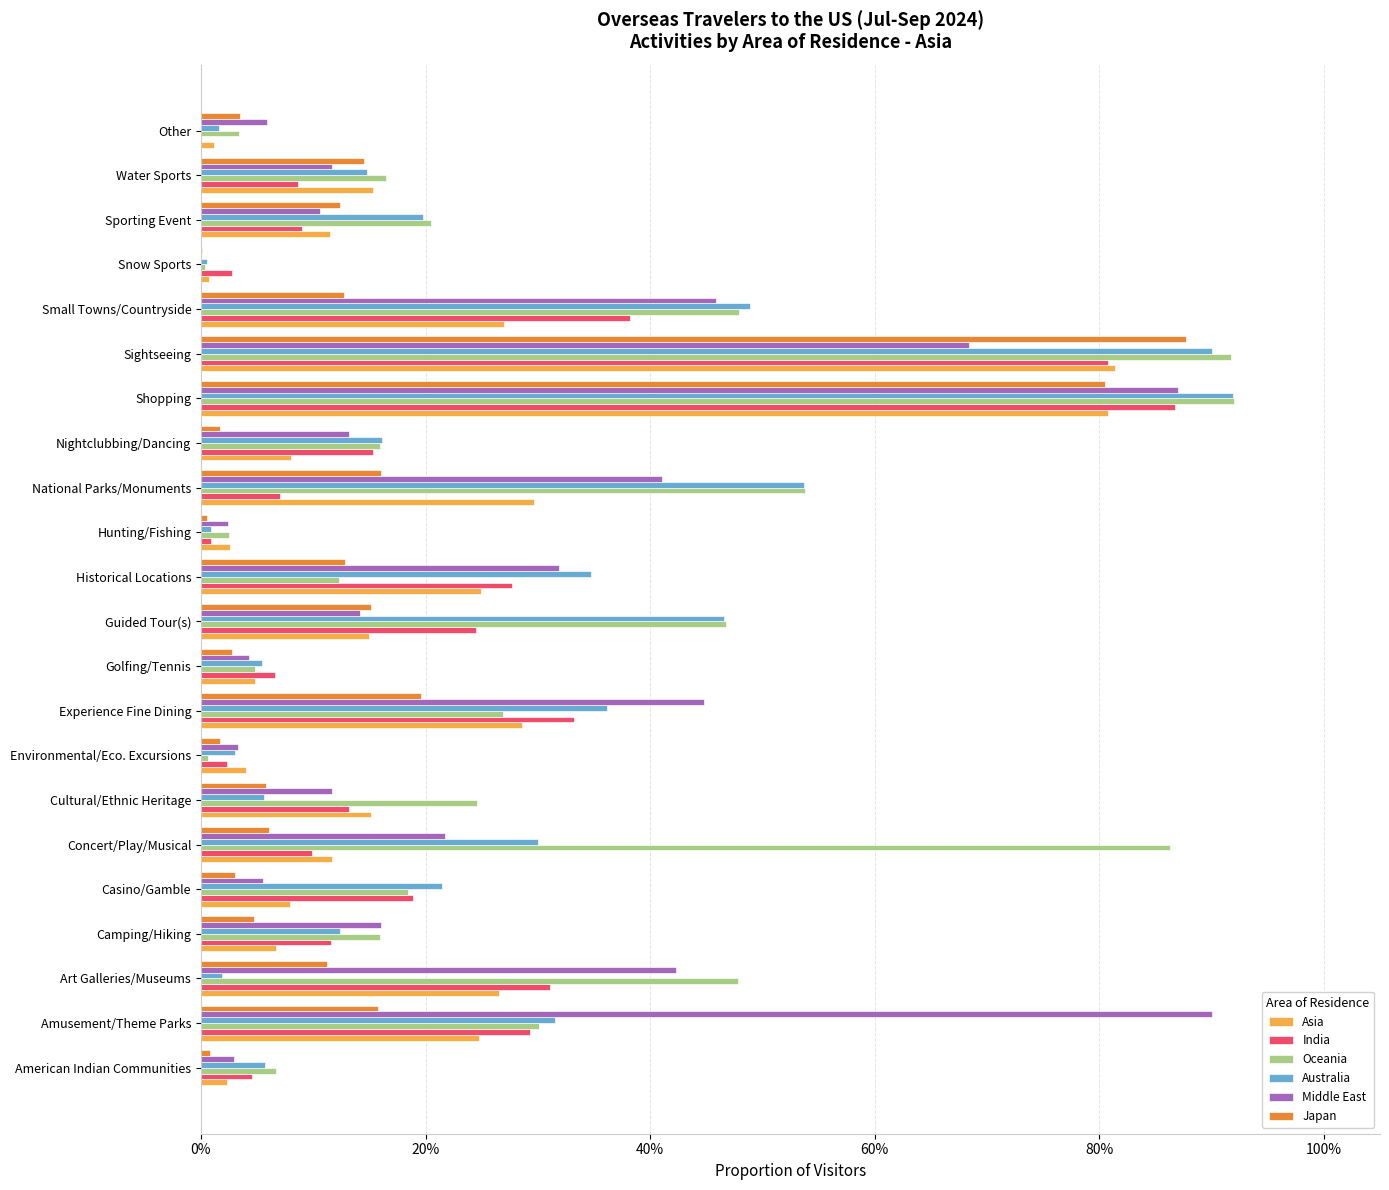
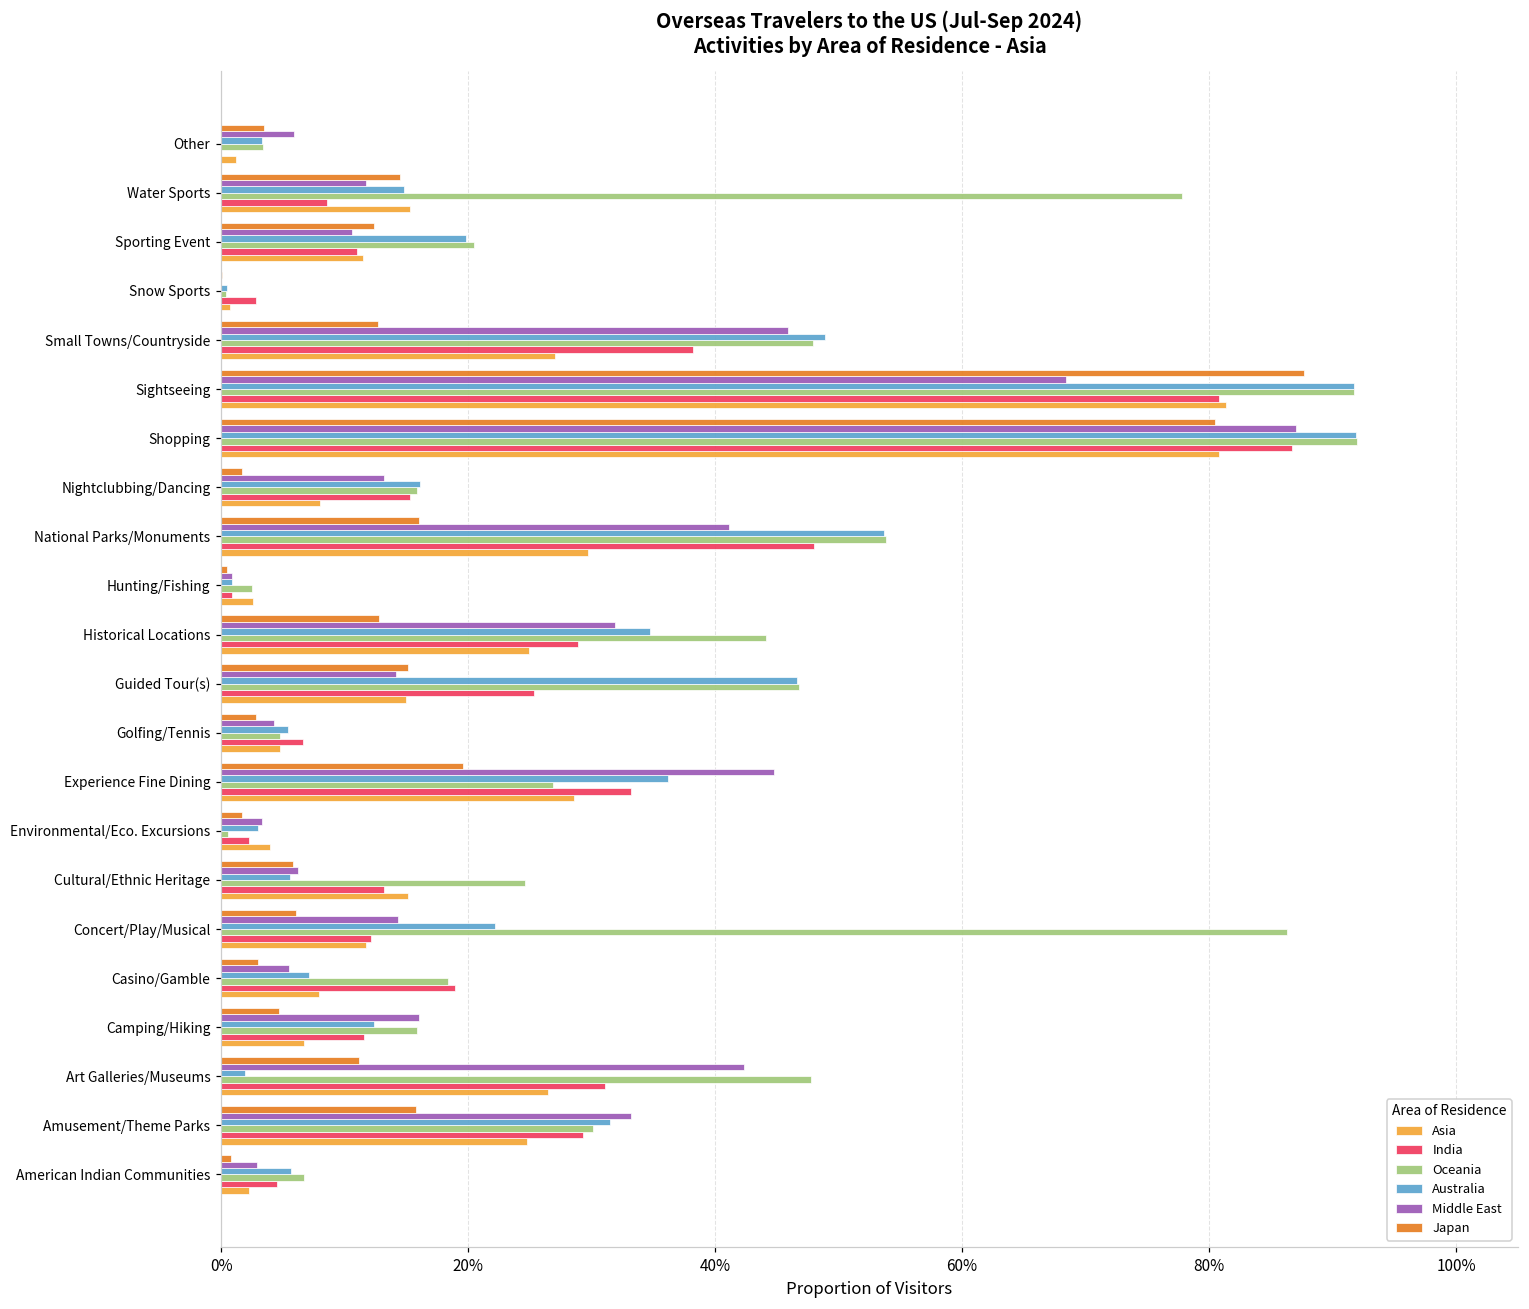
  {
    "India": {
      "Other": "0.0%",
      "Water Sports": "8.6%",
-     "Sporting Event": "9.0%",
+     "Sporting Event": "11.0%",
      "Snow Sports": "2.8%",
      "Small Towns/Countryside": "38.2%",
      "Sightseeing": "80.8%",
      "Shopping": "86.7%",
      "Nightclubbing/Dancing": "15.3%",
-     "National Parks/Monuments": "7.0%",
+     "National Parks/Monuments": "48.0%",
      "Hunting/Fishing": "0.9%",
-     "Historical Locations": "27.7%",
-     "Guided Tour(s)": "24.5%",
+     "Historical Locations": "28.9%",
+     "Guided Tour(s)": "25.3%",
      "Golfing/Tennis": "6.6%",
      "Experience Fine Dining": "33.2%",
      "Environmental/Eco. Excursions": "2.3%",
      "Cultural/Ethnic Heritage": "13.2%",
-     "Concert/Play/Musical": "9.9%",
+     "Concert/Play/Musical": "12.1%",
      "Casino/Gamble": "18.9%",
      "Camping/Hiking": "11.6%",
      "Art Galleries/Museums": "31.1%",
      "Amusement/Theme Parks": "29.3%",
      "American Indian Communities": "4.5%"
    },
    "Oceania": {
      "Other": "3.4%",
-     "Water Sports": "16.5%",
+     "Water Sports": "77.8%",
      "Sporting Event": "20.5%",
      "Snow Sports": "0.4%",
      "Small Towns/Countryside": "47.9%",
      "Sightseeing": "91.7%",
      "Shopping": "92.0%",
      "Nightclubbing/Dancing": "15.9%",
      "National Parks/Monuments": "53.8%",
      "Hunting/Fishing": "2.5%",
-     "Historical Locations": "12.3%",
+     "Historical Locations": "44.1%",
      "Guided Tour(s)": "46.8%",
      "Golfing/Tennis": "4.8%",
      "Experience Fine Dining": "26.9%",
      "Environmental/Eco. Excursions": "0.6%",
      "Cultural/Ethnic Heritage": "24.6%",
      "Concert/Play/Musical": "86.3%",
      "Casino/Gamble": "18.4%",
      "Camping/Hiking": "15.9%",
      "Art Galleries/Museums": "47.8%",
      "Amusement/Theme Parks": "30.1%",
      "American Indian Communities": "6.7%"
    },
    "Australia": {
-     "Other": "1.6%",
+     "Other": "3.3%",
      "Water Sports": "14.8%",
      "Sporting Event": "19.8%",
      "Snow Sports": "0.5%",
      "Small Towns/Countryside": "48.9%",
-     "Sightseeing": "90.0%",
+     "Sightseeing": "91.7%",
      "Shopping": "91.9%",
      "Nightclubbing/Dancing": "16.1%",
      "National Parks/Monuments": "53.7%",
      "Hunting/Fishing": "0.9%",
      "Historical Locations": "34.7%",
      "Guided Tour(s)": "46.6%",
      "Golfing/Tennis": "5.4%",
      "Experience Fine Dining": "36.2%",
      "Environmental/Eco. Excursions": "3.0%",
      "Cultural/Ethnic Heritage": "5.6%",
-     "Concert/Play/Musical": "30.0%",
-     "Casino/Gamble": "21.5%",
+     "Concert/Play/Musical": "22.2%",
+     "Casino/Gamble": "7.1%",
      "Camping/Hiking": "12.4%",
      "Art Galleries/Museums": "1.9%",
      "Amusement/Theme Parks": "31.5%",
      "American Indian Communities": "5.7%"
    },
    "Middle East": {
      "Other": "5.9%",
      "Water Sports": "11.7%",
      "Sporting Event": "10.6%",
      "Snow Sports": "0.0%",
      "Small Towns/Countryside": "45.9%",
      "Sightseeing": "68.4%",
      "Shopping": "87.0%",
      "Nightclubbing/Dancing": "13.2%",
      "National Parks/Monuments": "41.1%",
-     "Hunting/Fishing": "2.4%",
+     "Hunting/Fishing": "0.9%",
      "Historical Locations": "31.9%",
      "Guided Tour(s)": "14.2%",
      "Golfing/Tennis": "4.3%",
      "Experience Fine Dining": "44.8%",
      "Environmental/Eco. Excursions": "3.3%",
-     "Cultural/Ethnic Heritage": "11.7%",
-     "Concert/Play/Musical": "21.7%",
+     "Cultural/Ethnic Heritage": "6.2%",
+     "Concert/Play/Musical": "14.3%",
      "Casino/Gamble": "5.5%",
      "Camping/Hiking": "16.0%",
      "Art Galleries/Museums": "42.3%",
-     "Amusement/Theme Parks": "90.0%",
+     "Amusement/Theme Parks": "33.2%",
      "American Indian Communities": "2.9%"
    }
  }
